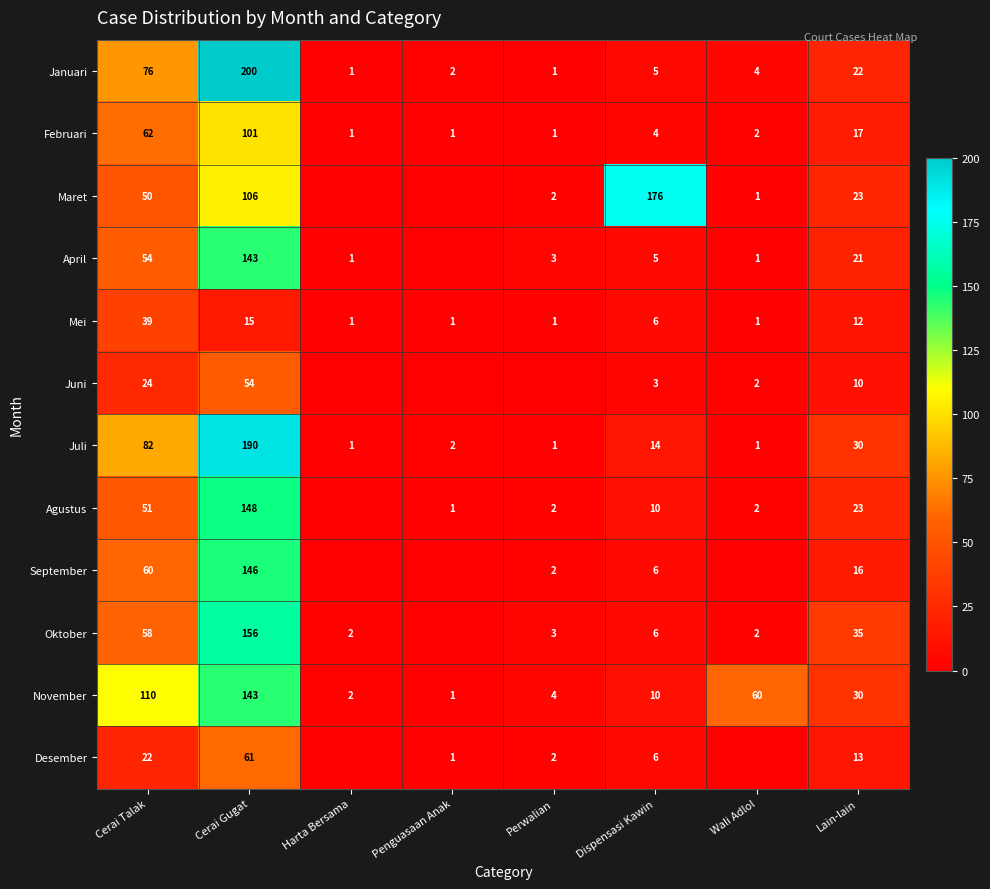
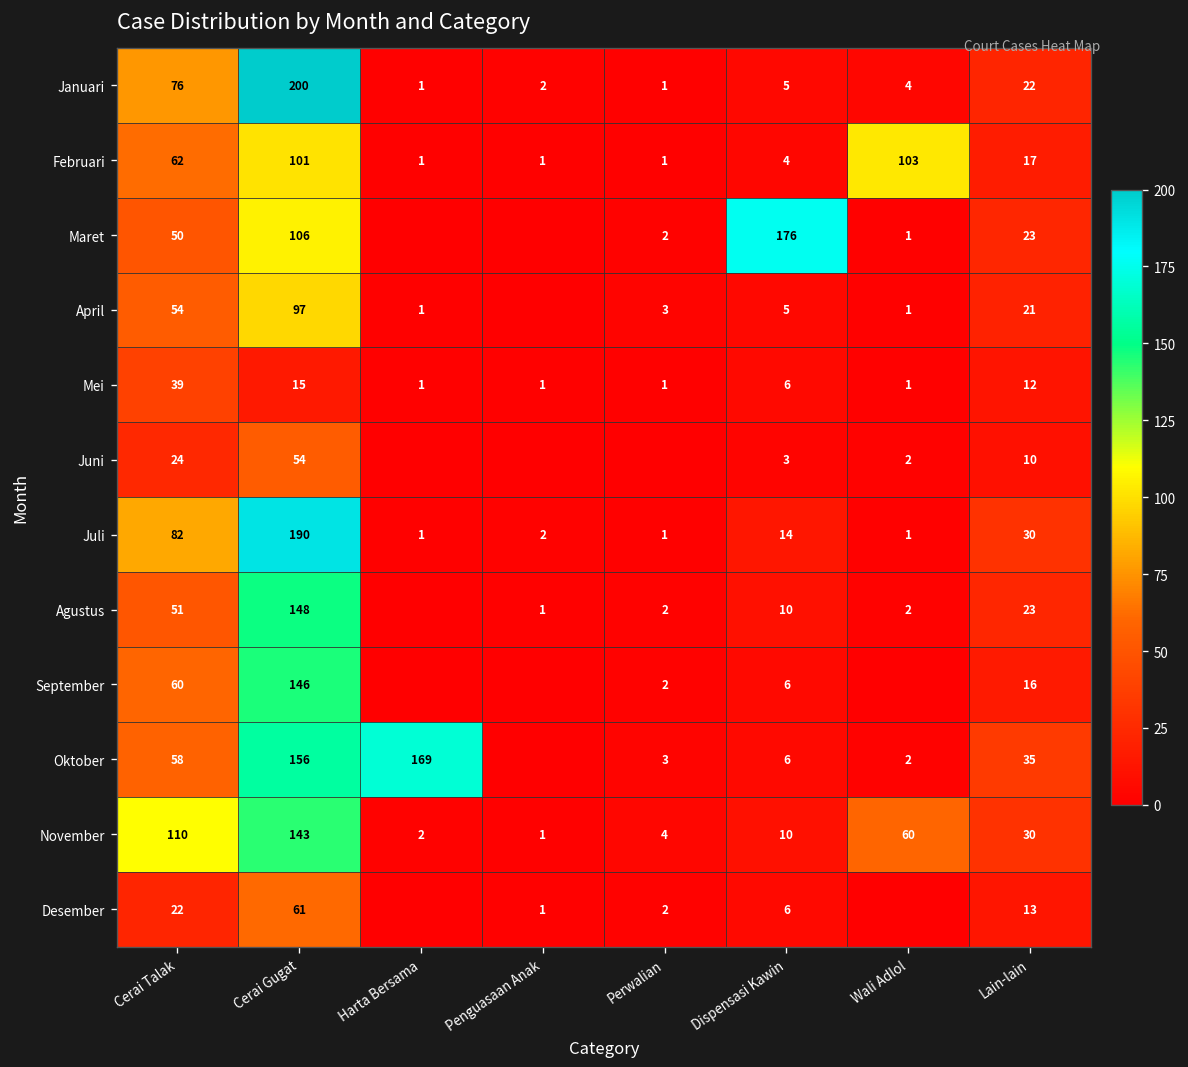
  {
    "Januari": {
      "Cerai Talak": 76,
      "Cerai Gugat": 200,
      "Harta Bersama": 1,
      "Penguasaan Anak": 2,
      "Perwalian": 1,
      "Dispensasi Kawin": 5,
      "Wali Adlol": 4,
      "Lain-lain": 22
    },
    "Februari": {
      "Cerai Talak": 62,
      "Cerai Gugat": 101,
      "Harta Bersama": 1,
      "Penguasaan Anak": 1,
      "Perwalian": 1,
      "Dispensasi Kawin": 4,
-     "Wali Adlol": 2,
+     "Wali Adlol": 103,
      "Lain-lain": 17
    },
    "Maret": {
      "Cerai Talak": 50,
      "Cerai Gugat": 106,
      "Perwalian": 2,
      "Dispensasi Kawin": 176,
      "Wali Adlol": 1,
      "Lain-lain": 23
    },
    "April": {
      "Cerai Talak": 54,
-     "Cerai Gugat": 143,
+     "Cerai Gugat": 97,
      "Harta Bersama": 1,
      "Perwalian": 3,
      "Dispensasi Kawin": 5,
      "Wali Adlol": 1,
      "Lain-lain": 21
    },
    "Mei": {
      "Cerai Talak": 39,
      "Cerai Gugat": 15,
      "Harta Bersama": 1,
      "Penguasaan Anak": 1,
      "Perwalian": 1,
      "Dispensasi Kawin": 6,
      "Wali Adlol": 1,
      "Lain-lain": 12
    },
    "Juni": {
      "Cerai Talak": 24,
      "Cerai Gugat": 54,
      "Dispensasi Kawin": 3,
      "Wali Adlol": 2,
      "Lain-lain": 10
    },
    "Juli": {
      "Cerai Talak": 82,
      "Cerai Gugat": 190,
      "Harta Bersama": 1,
      "Penguasaan Anak": 2,
      "Perwalian": 1,
      "Dispensasi Kawin": 14,
      "Wali Adlol": 1,
      "Lain-lain": 30
    },
    "Agustus": {
      "Cerai Talak": 51,
      "Cerai Gugat": 148,
      "Penguasaan Anak": 1,
      "Perwalian": 2,
      "Dispensasi Kawin": 10,
      "Wali Adlol": 2,
      "Lain-lain": 23
    },
    "September": {
      "Cerai Talak": 60,
      "Cerai Gugat": 146,
      "Perwalian": 2,
      "Dispensasi Kawin": 6,
      "Lain-lain": 16
    },
    "Oktober": {
      "Cerai Talak": 58,
      "Cerai Gugat": 156,
-     "Harta Bersama": 2,
+     "Harta Bersama": 169,
      "Perwalian": 3,
      "Dispensasi Kawin": 6,
      "Wali Adlol": 2,
      "Lain-lain": 35
    },
    "November": {
      "Cerai Talak": 110,
      "Cerai Gugat": 143,
      "Harta Bersama": 2,
      "Penguasaan Anak": 1,
      "Perwalian": 4,
      "Dispensasi Kawin": 10,
      "Wali Adlol": 60,
      "Lain-lain": 30
    },
    "Desember": {
      "Cerai Talak": 22,
      "Cerai Gugat": 61,
      "Penguasaan Anak": 1,
      "Perwalian": 2,
      "Dispensasi Kawin": 6,
      "Lain-lain": 13
    }
  }
